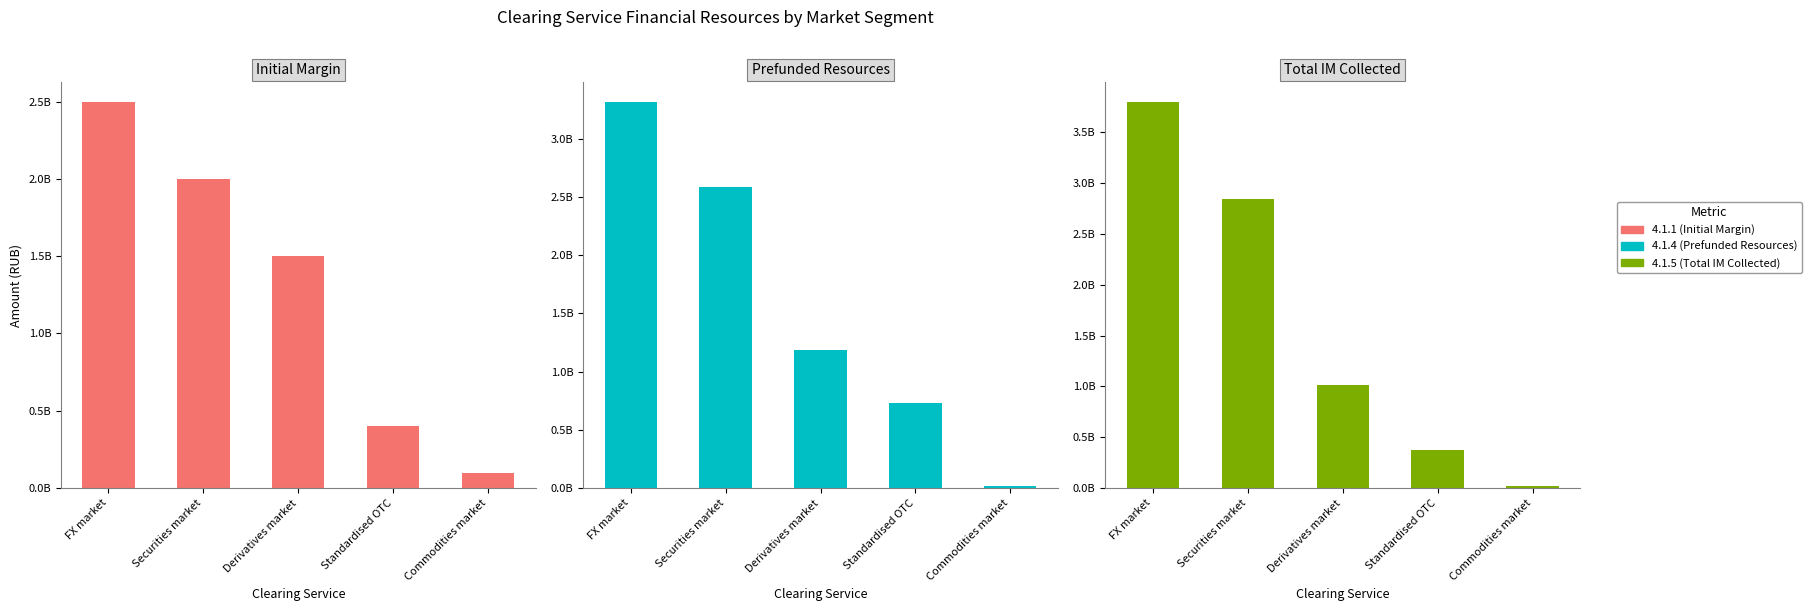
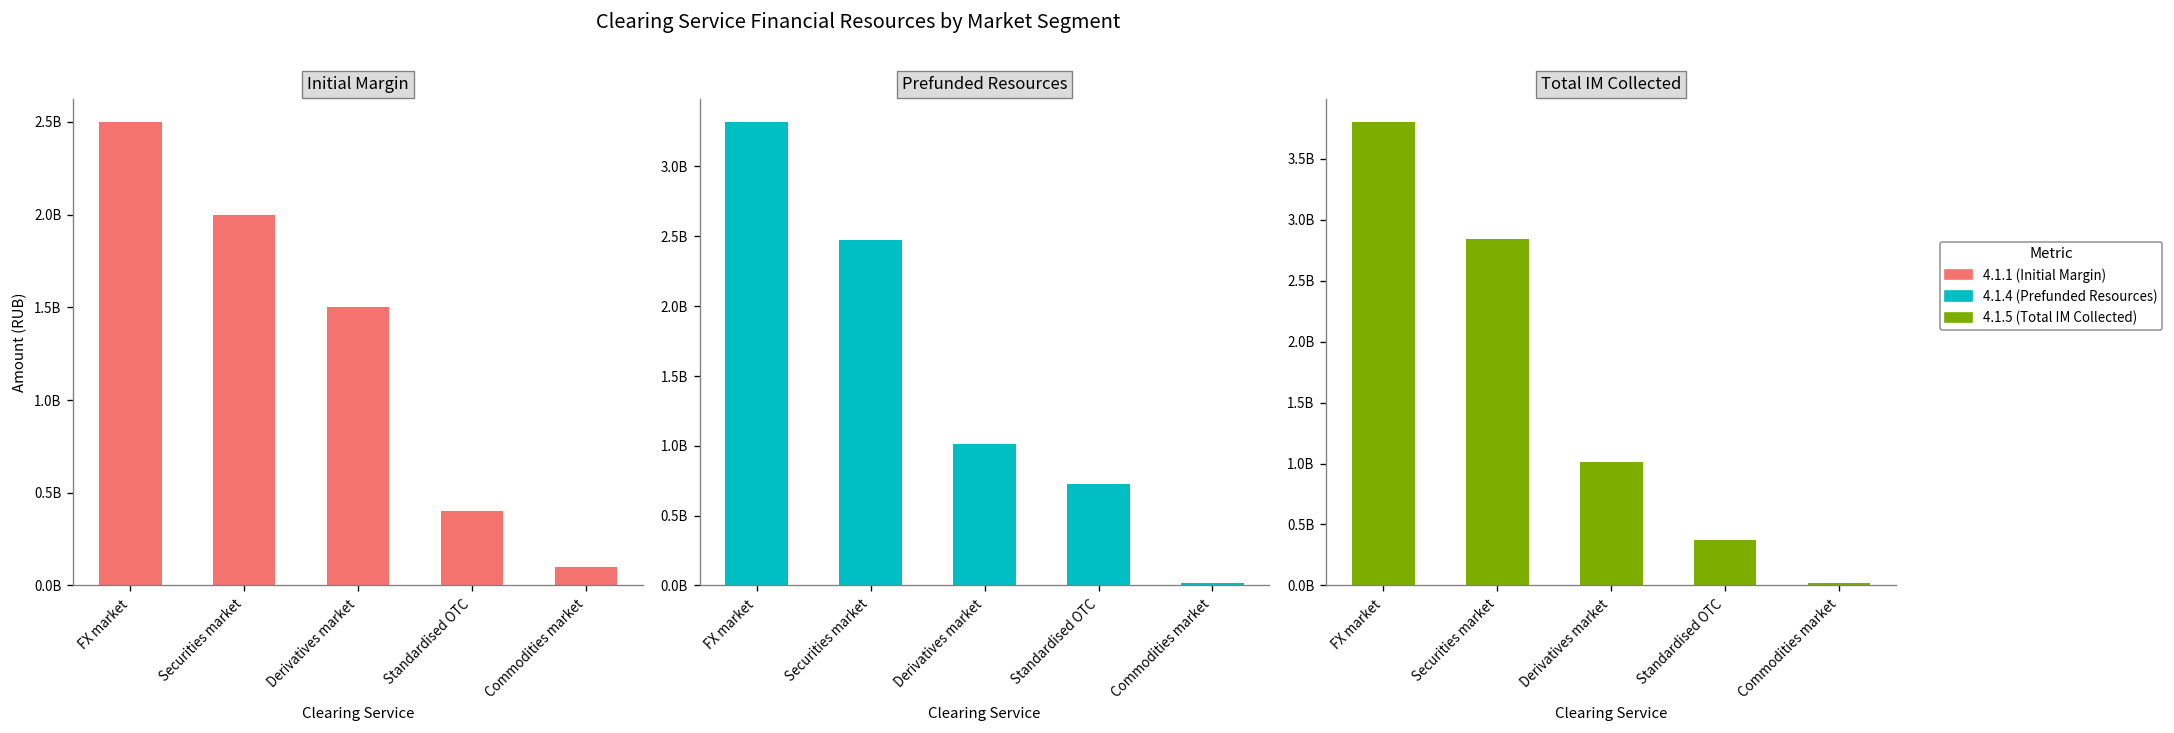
  {
    "Initial Margin": {
      "FX market": 2500000000,
      "Securities market": 2000000000,
      "Derivatives market": 1500000000,
      "Standardised OTC": 400000000,
      "Commodities market": 100000000
    },
    "Prefunded Resources": {
      "FX market": 3320000000,
-     "Securities market": 2580000000,
-     "Derivatives market": 1190000000,
+     "Securities market": 2470000000,
+     "Derivatives market": 1010000000,
      "Standardised OTC": 730000000
    },
    "Total IM Collected": {
      "FX market": 3800000000,
      "Securities market": 2840000000,
      "Derivatives market": 1020000000,
      "Standardised OTC": 370000000
    }
  }
